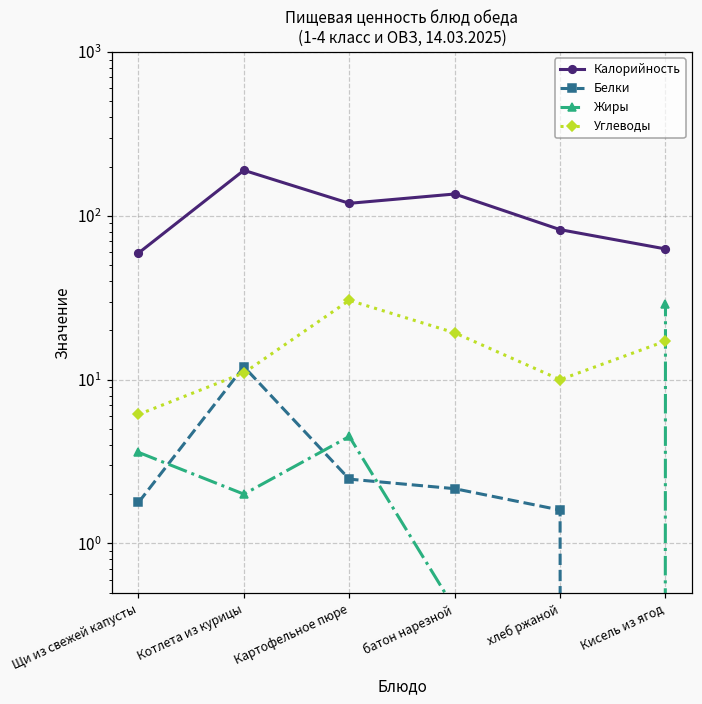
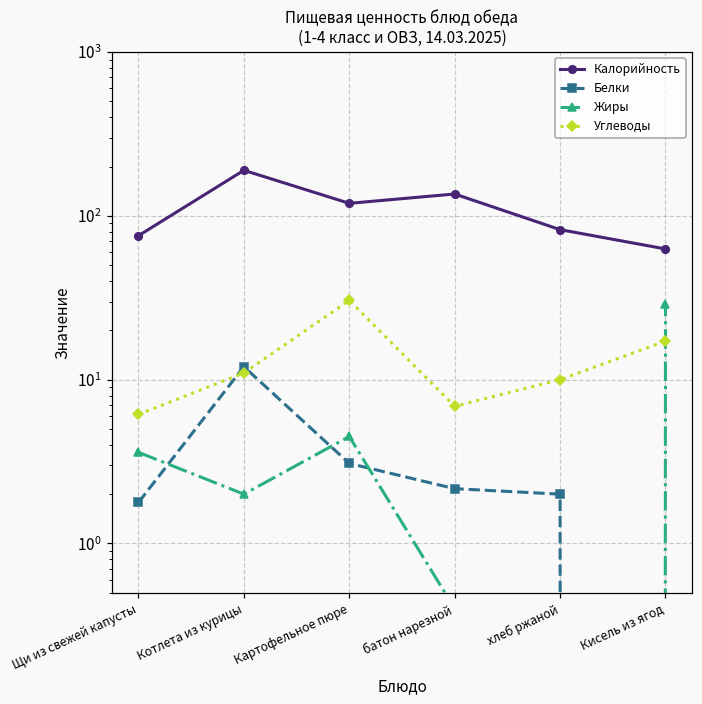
  {
    "Калорийность": {
-     "Щи из свежей капусты": 59,
+     "Щи из свежей капусты": 80,
      "Котлета из курицы": 190,
      "Картофельное пюре": 120,
      "батон нарезной": 140,
      "хлеб ржаной": 80,
      "Кисель из ягод": 63
    },
    "Белки": {
      "Щи из свежей капусты": 1.8,
      "Котлета из курицы": 12,
-     "Картофельное пюре": 2.5,
+     "Картофельное пюре": 3.1,
      "батон нарезной": 2.2,
-     "хлеб ржаной": 1.6
+     "хлеб ржаной": 2.0
    },
    "Жиры": {
      "Щи из свежей капусты": 3.6,
      "Котлета из курицы": 2.0,
      "Картофельное пюре": 4.5,
      "Кисель из ягод": 29
    },
    "Углеводы": {
      "Щи из свежей капусты": 6,
      "Котлета из курицы": 11,
      "Картофельное пюре": 31,
-     "батон нарезной": 19,
+     "батон нарезной": 7,
      "хлеб ржаной": 10,
      "Кисель из ягод": 17
    }
  }
